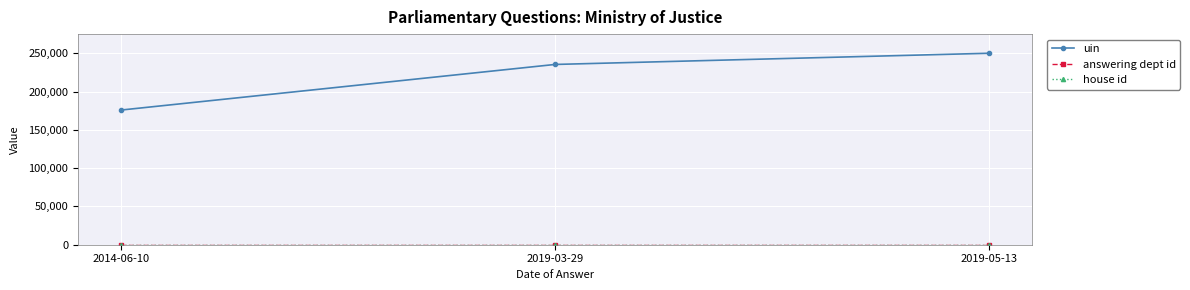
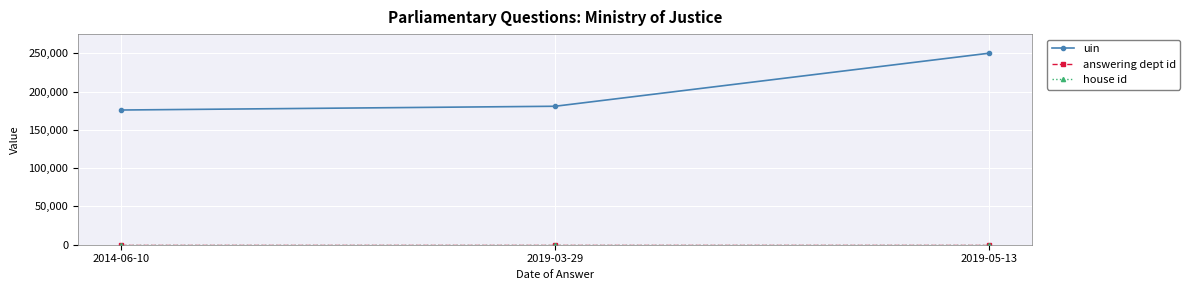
  {
    "uin": {
      "2014-06-10": "180,000",
-     "2019-03-29": "240,000",
+     "2019-03-29": "180,000",
      "2019-05-13": "250,000"
    },
    "house id": {
      "2014-06-10": "0",
      "2019-03-29": "0",
      "2019-05-13": "0"
    }
  }
